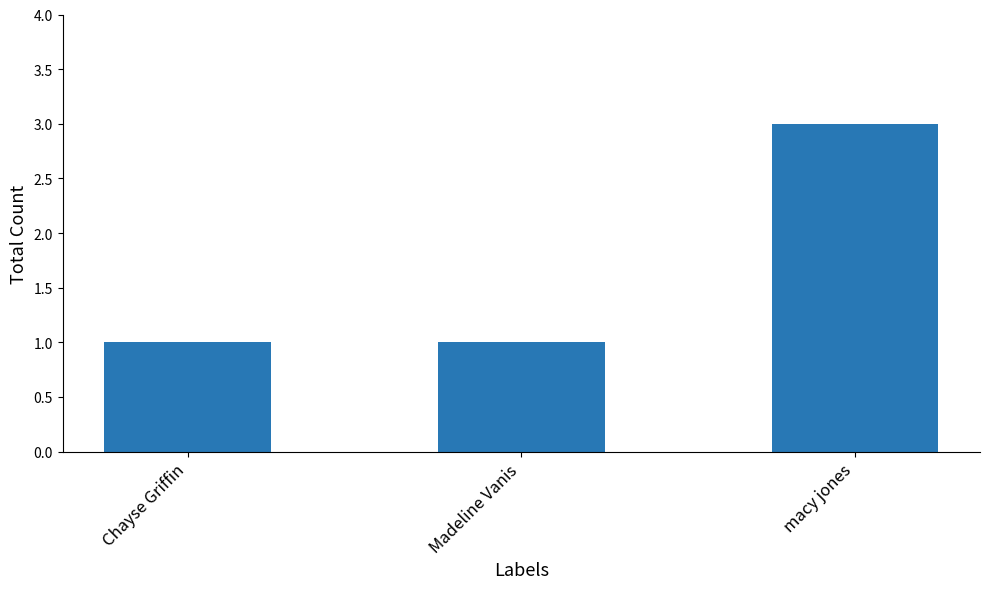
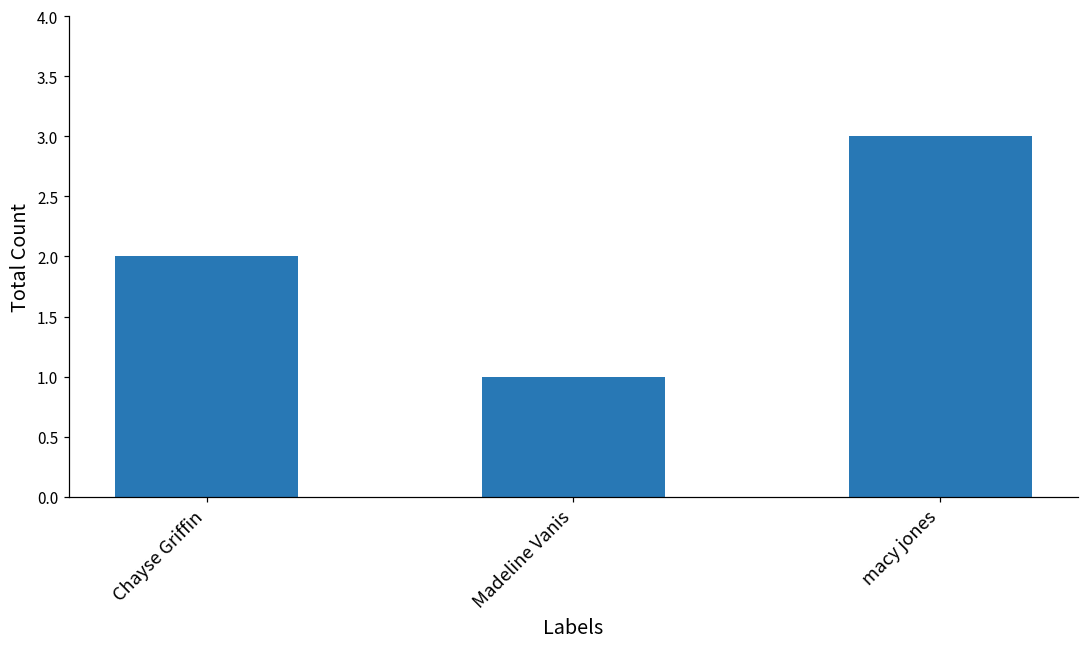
  {
-   "Chayse Griffin": 1,
+   "Chayse Griffin": 2,
    "Madeline Vanis": 1,
    "macy jones": 3
  }
